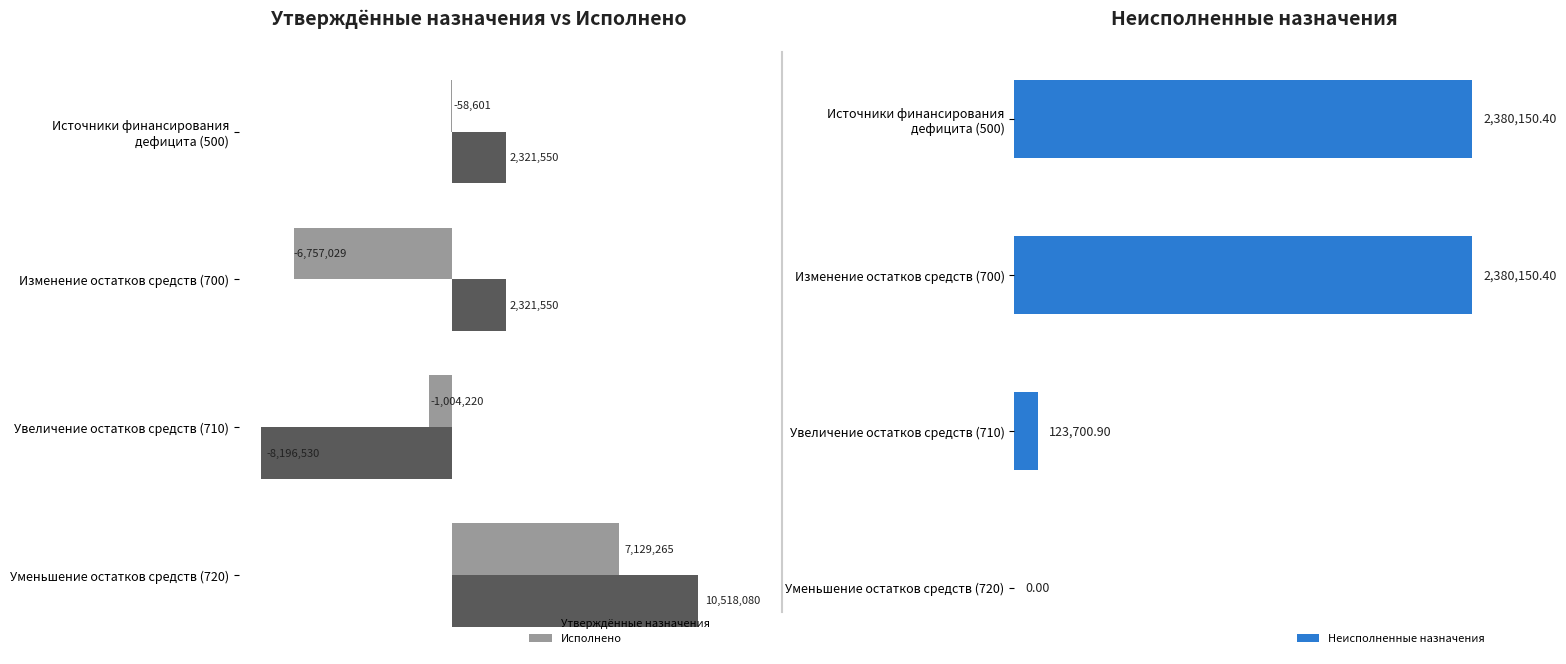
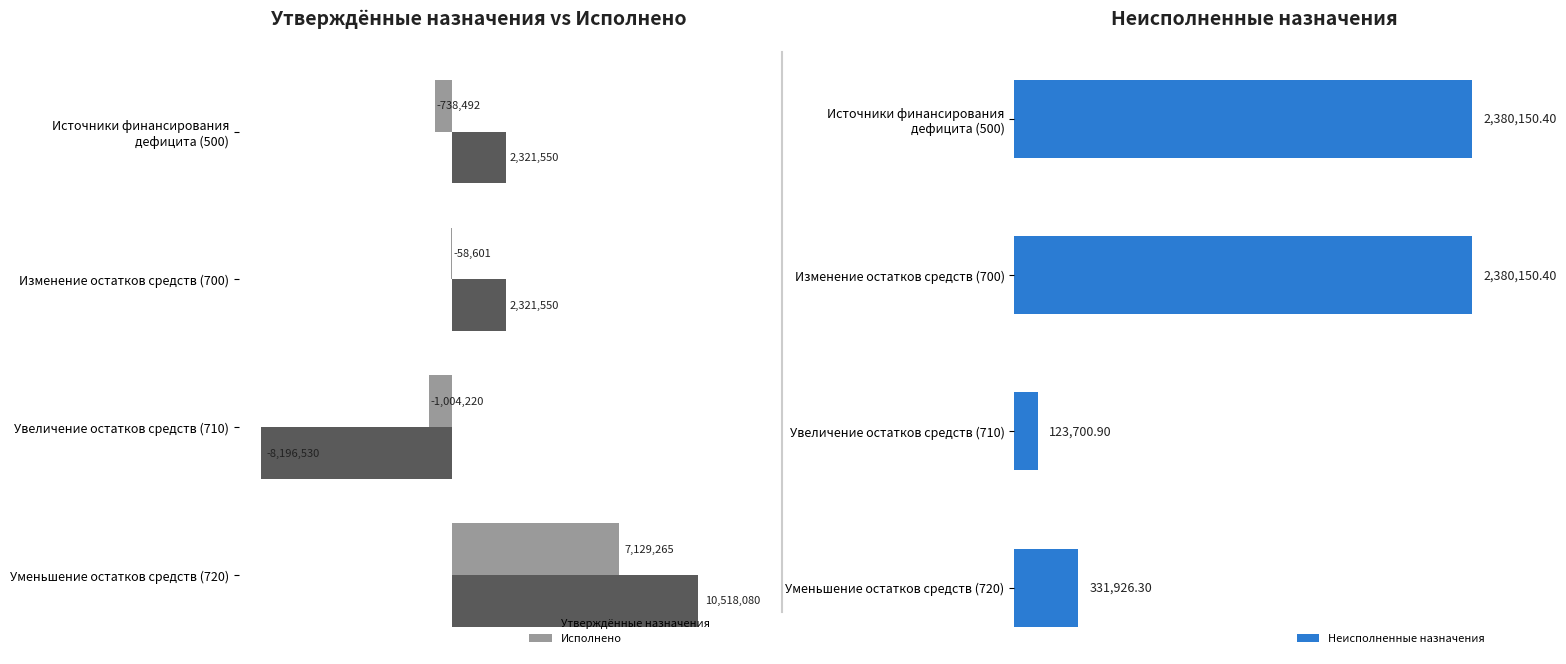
  {
    "Утверждённые назначения vs Исполнено": {
      "Утверждённые назначения": {
        "Источники финансирования дефицита (500)": "2,321,550",
        "Изменение остатков средств (700)": "2,321,550",
        "Увеличение остатков средств (710)": "-8,196,530",
        "Уменьшение остатков средств (720)": "10,518,080"
      },
      "Исполнено": {
-       "Источники финансирования дефицита (500)": "-58,601",
-       "Изменение остатков средств (700)": "-6,757,029",
+       "Источники финансирования дефицита (500)": "-738,492",
+       "Изменение остатков средств (700)": "-58,601",
        "Увеличение остатков средств (710)": "-1,004,220",
        "Уменьшение остатков средств (720)": "7,129,265"
      }
    },
    "Неисполненные назначения": {
      "Источники финансирования дефицита (500)": "2,380,150.40",
      "Изменение остатков средств (700)": "2,380,150.40",
      "Увеличение остатков средств (710)": "123,700.90",
-     "Уменьшение остатков средств (720)": "0.00"
+     "Уменьшение остатков средств (720)": "331,926.30"
    }
  }
